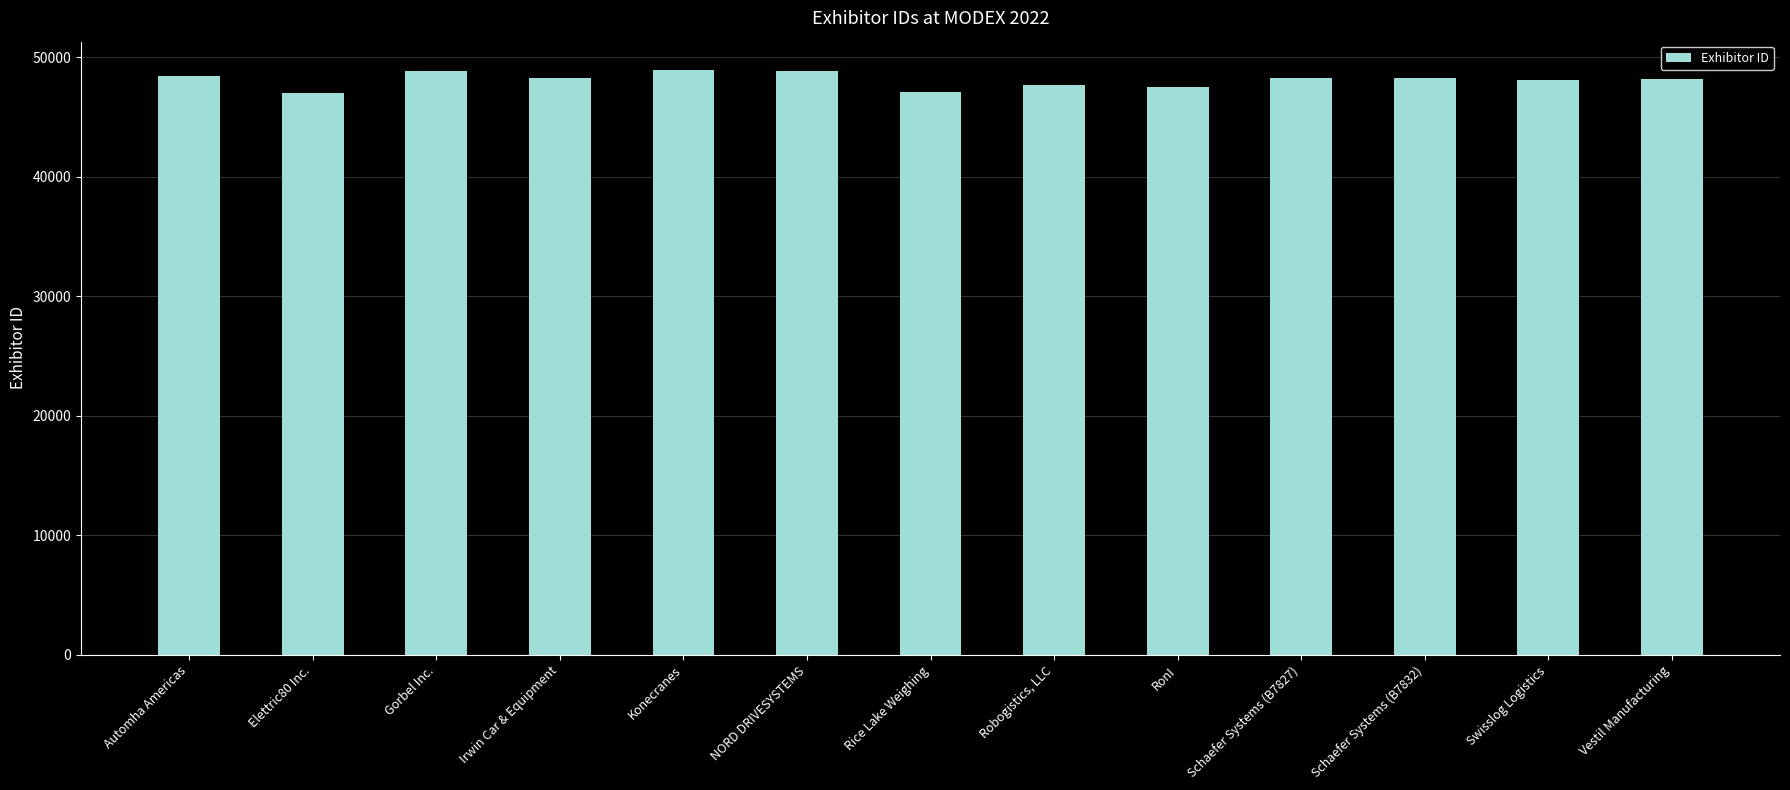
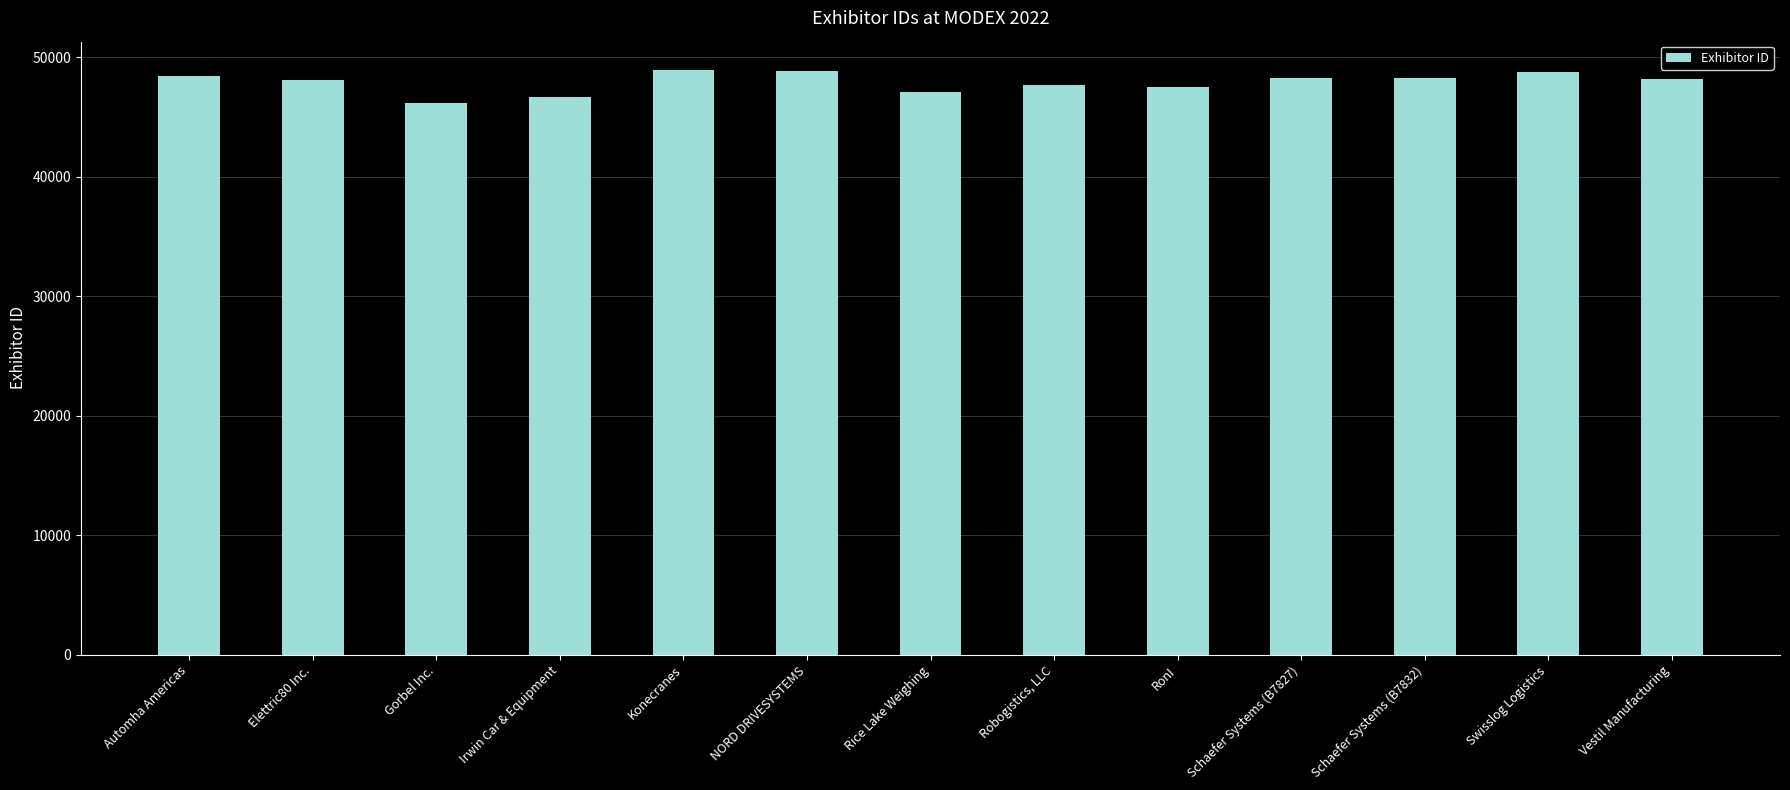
  {
    "Automha Americas": 48400,
-   "Elettric80 Inc.": 47000,
-   "Gorbel Inc.": 48900,
-   "Irwin Car & Equipment": 48200,
+   "Elettric80 Inc.": 48100,
+   "Gorbel Inc.": 46200,
+   "Irwin Car & Equipment": 46700,
    "Konecranes": 48900,
    "NORD DRIVESYSTEMS": 48800,
    "Rice Lake Weighing": 47100,
    "Robogistics, LLC": 47700,
    "RonI": 47500,
    "Schaefer Systems (B7827)": 48200,
    "Schaefer Systems (B7832)": 48200,
-   "Swisslog Logistics": 48100,
+   "Swisslog Logistics": 48800,
    "Vestil Manufacturing": 48100
  }
